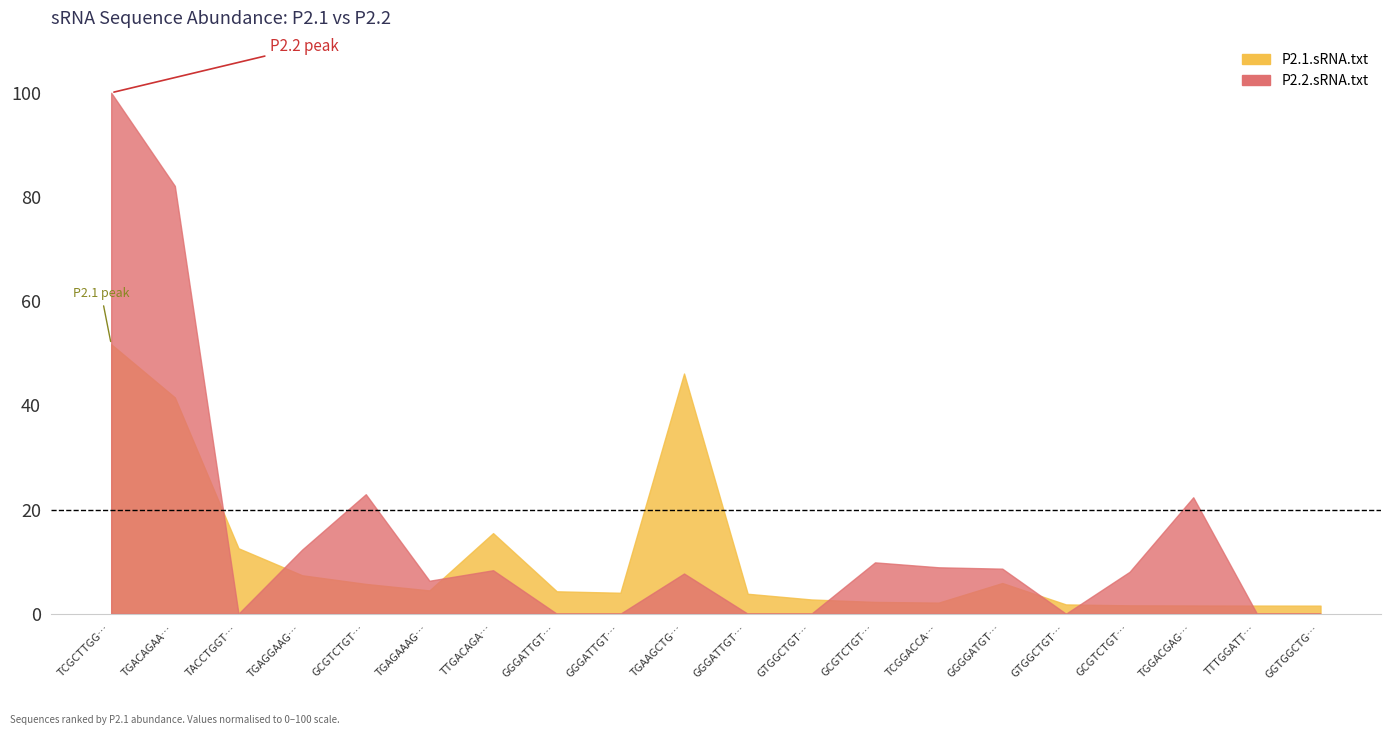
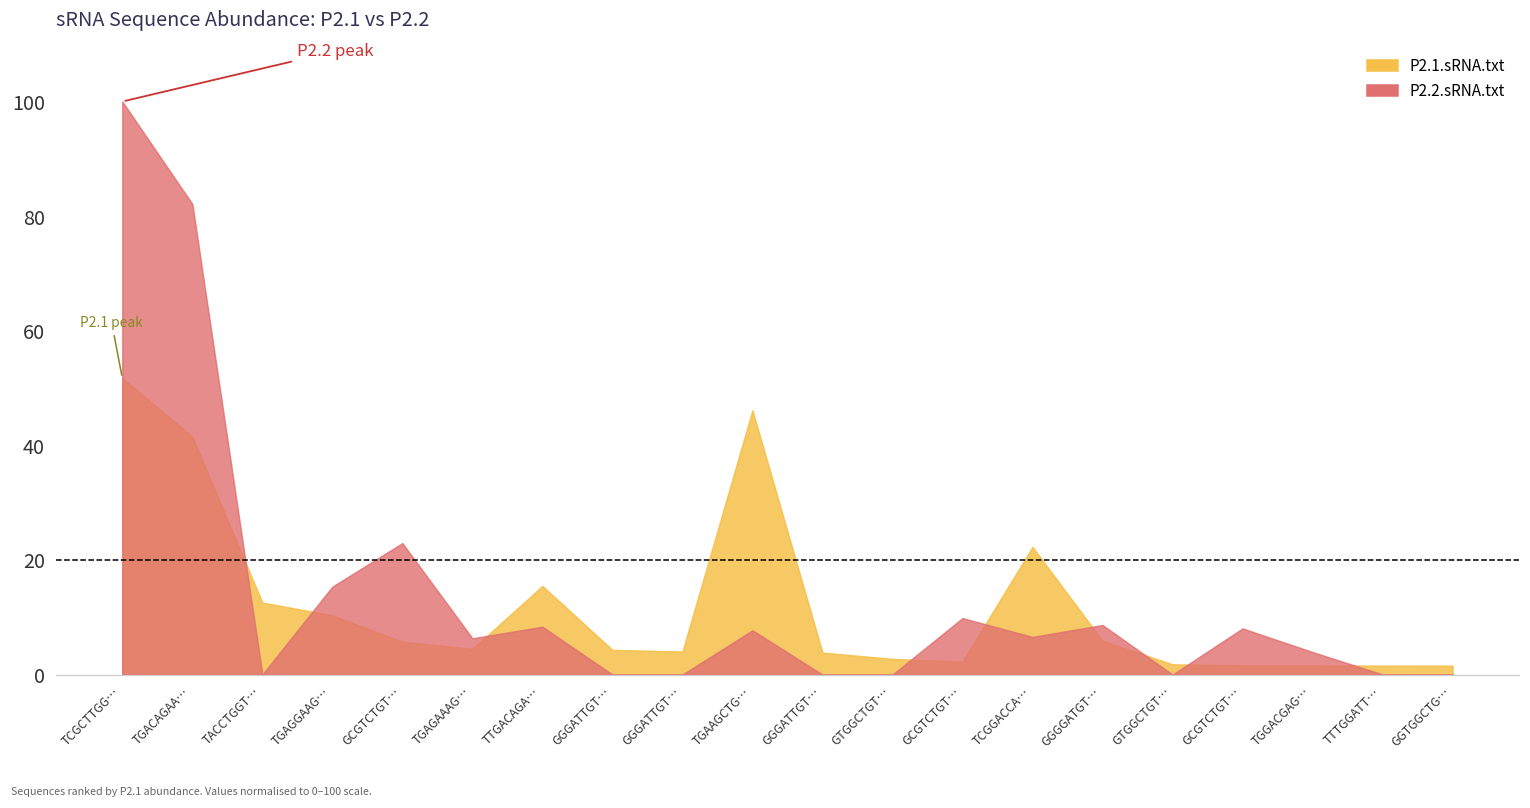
  {
    "P2.1.sRNA.txt": {
      "TCGCTTGG…": 52,
      "TGACAGAA…": 42,
      "TACCTGGT…": 13,
-     "TGAGGAAG…": 7,
+     "TGAGGAAG…": 10,
      "TGAGAAAG…": 4,
      "TTGACAGA…": 15,
      "TGAAGCTG…": 46,
-     "TCGGACCA…": 2,
+     "TCGGACCA…": 22,
      "GGGGATGT…": 6,
      "TGGACGAG…": 2,
      "TTTGGATT…": 2,
      "GGTGGCTG…": 2
    },
    "P2.2.sRNA.txt": {
      "TCGCTTGG…": 100,
      "TGACAGAA…": 82,
-     "TGAGGAAG…": 12,
+     "TGAGGAAG…": 15,
      "TGAGAAAG…": 6,
      "TTGACAGA…": 8,
      "TGAAGCTG…": 8,
-     "TCGGACCA…": 9,
+     "TCGGACCA…": 7,
      "GGGGATGT…": 9,
-     "TGGACGAG…": 22,
+     "TGGACGAG…": 4,
      "GGTGGCTG…": 0
    }
  }
